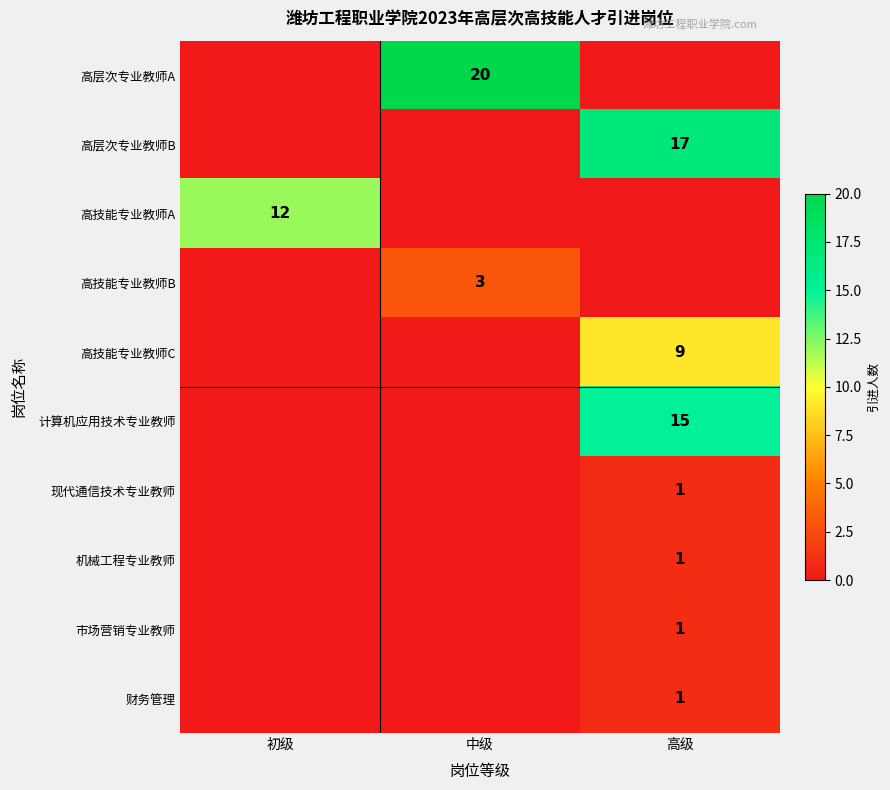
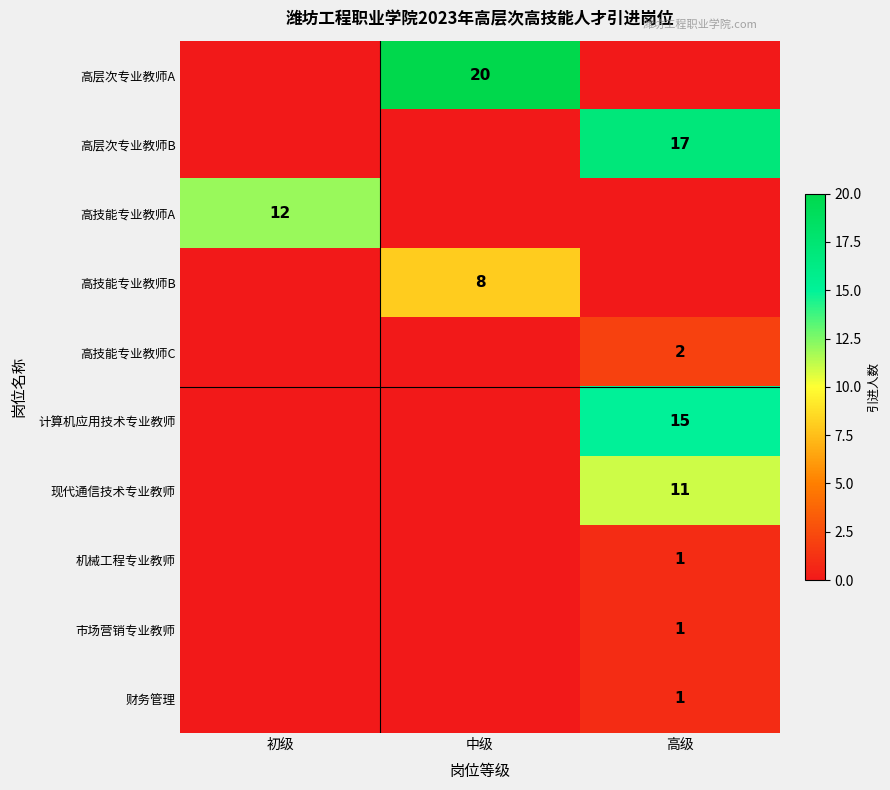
  {
    "高层次专业教师A": {
      "中级": 20
    },
    "高层次专业教师B": {
      "高级": 17
    },
    "高技能专业教师A": {
      "初级": 12
    },
    "高技能专业教师B": {
-     "中级": 3
+     "中级": 8
    },
    "高技能专业教师C": {
-     "高级": 9
+     "高级": 2
    },
    "计算机应用技术专业教师": {
      "高级": 15
    },
    "现代通信技术专业教师": {
-     "高级": 1
+     "高级": 11
    },
    "机械工程专业教师": {
      "高级": 1
    },
    "市场营销专业教师": {
      "高级": 1
    },
    "财务管理": {
      "高级": 1
    }
  }
